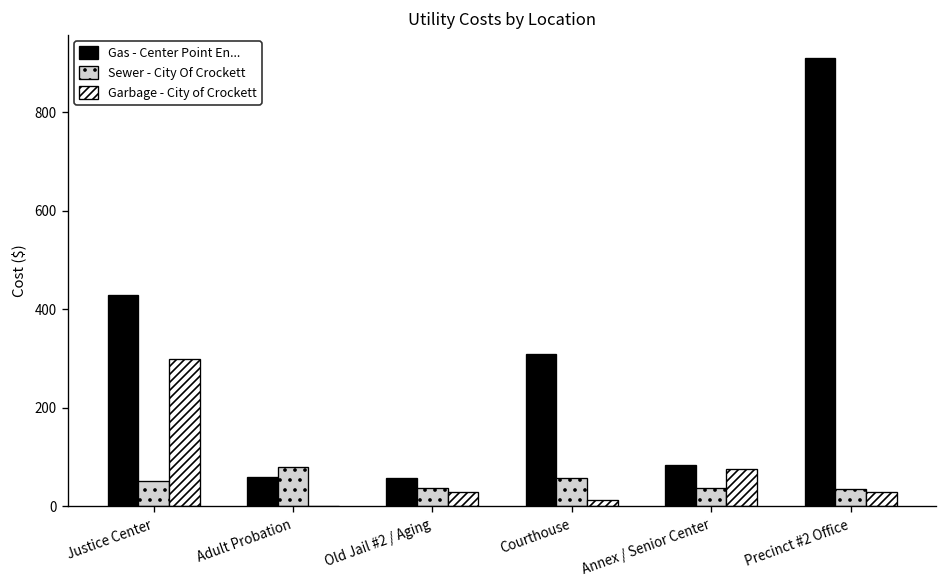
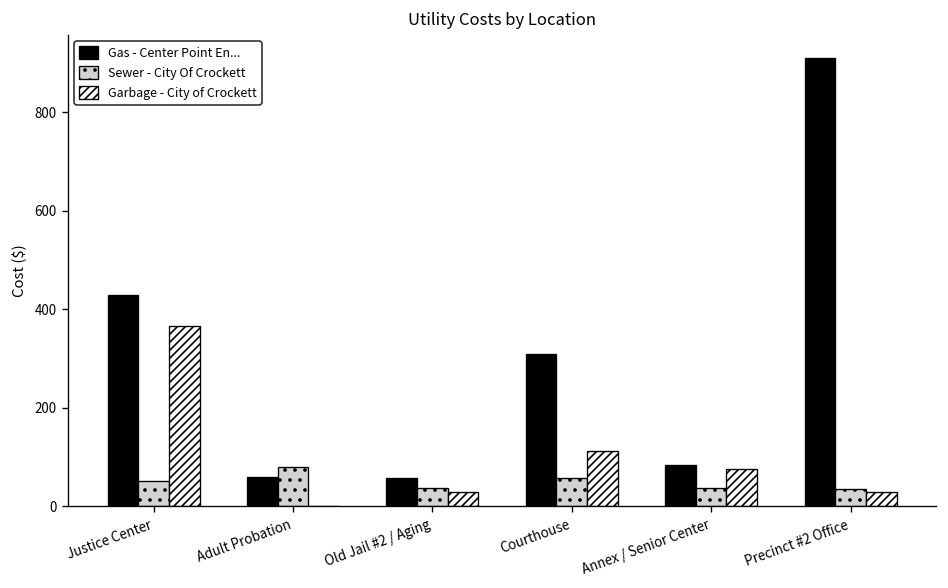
  {
    "Gas - Center Point En...": {
      "Justice Center": 430,
      "Adult Probation": 60,
      "Old Jail #2 / Aging": 60,
      "Courthouse": 310,
      "Annex / Senior Center": 80,
      "Precinct #2 Office": 910
    },
    "Sewer - City Of Crockett": {
      "Justice Center": 50,
      "Adult Probation": 80,
      "Old Jail #2 / Aging": 40,
      "Courthouse": 60,
      "Annex / Senior Center": 40,
      "Precinct #2 Office": 30
    },
    "Garbage - City of Crockett": {
-     "Justice Center": 300,
+     "Justice Center": 370,
      "Adult Probation": 0,
      "Old Jail #2 / Aging": 30,
-     "Courthouse": 10,
+     "Courthouse": 110,
      "Annex / Senior Center": 80,
      "Precinct #2 Office": 30
    }
  }
